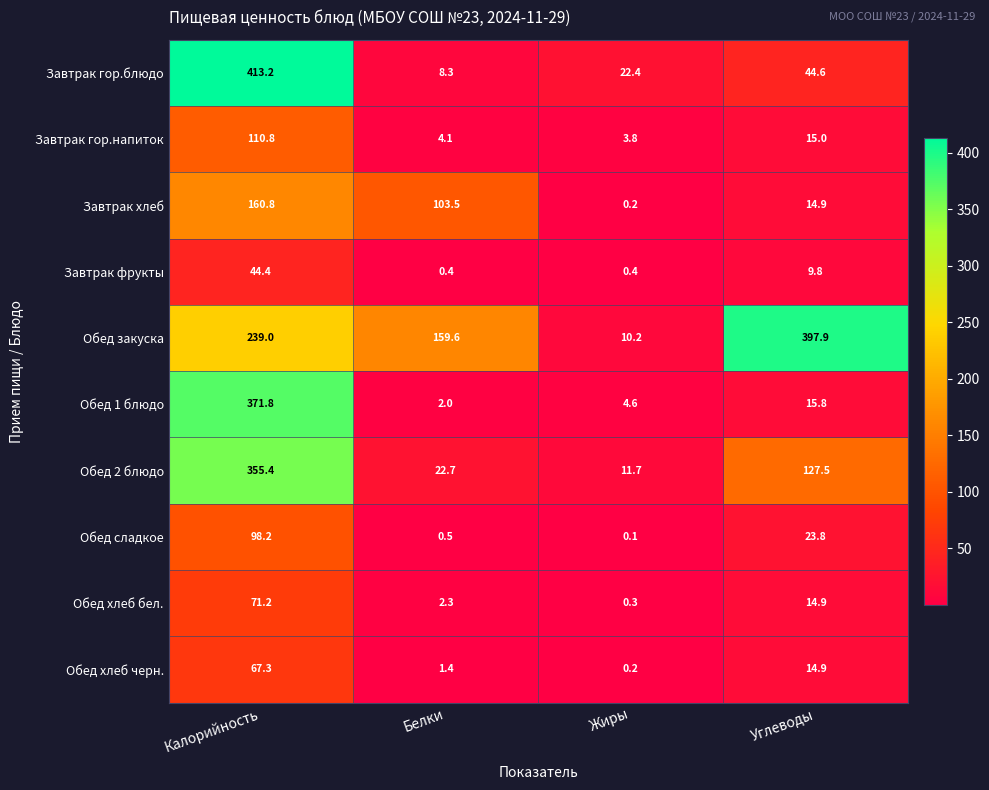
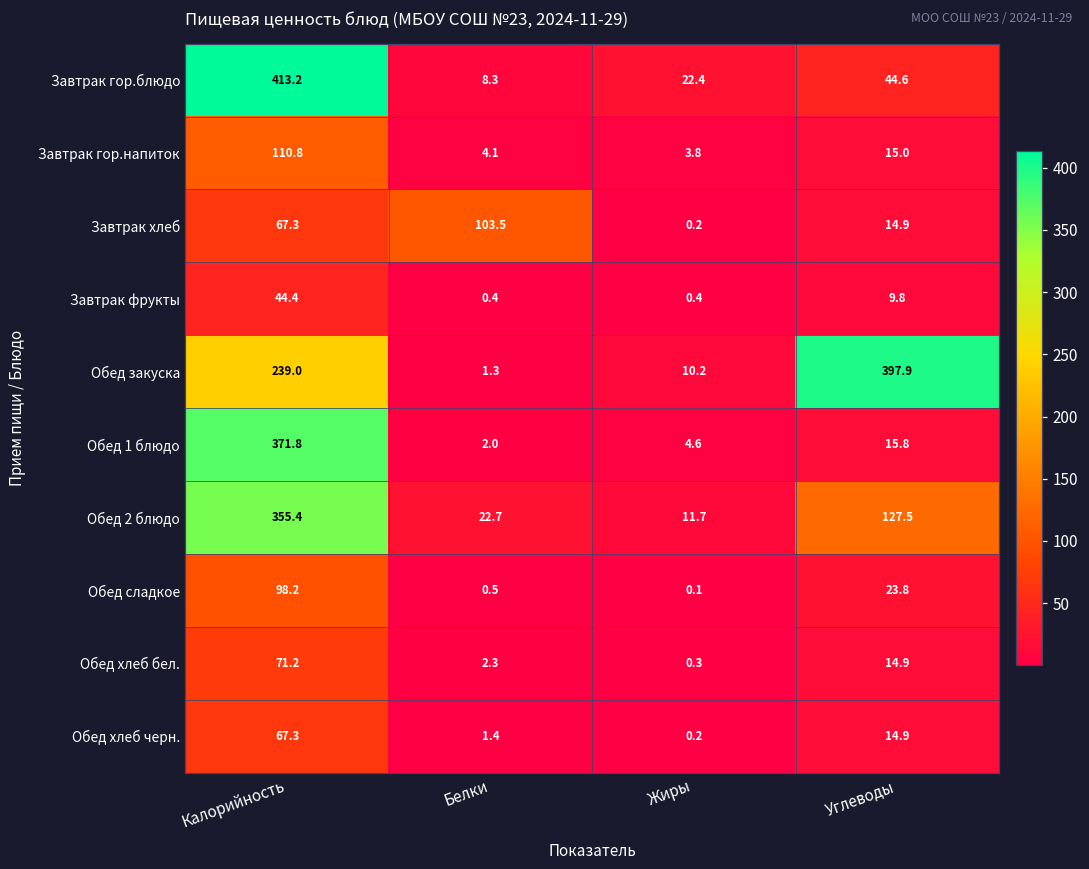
  {
    "Завтрак гор.блюдо": {
      "Калорийность": 413.2,
      "Белки": 8.3,
      "Жиры": 22.4,
      "Углеводы": 44.6
    },
    "Завтрак гор.напиток": {
      "Калорийность": 110.8,
      "Белки": 4.1,
      "Жиры": 3.8,
      "Углеводы": 15.0
    },
    "Завтрак хлеб": {
-     "Калорийность": 160.8,
+     "Калорийность": 67.3,
      "Белки": 103.5,
      "Жиры": 0.2,
      "Углеводы": 14.9
    },
    "Завтрак фрукты": {
      "Калорийность": 44.4,
      "Белки": 0.4,
      "Жиры": 0.4,
      "Углеводы": 9.8
    },
    "Обед закуска": {
      "Калорийность": 239.0,
-     "Белки": 159.6,
+     "Белки": 1.3,
      "Жиры": 10.2,
      "Углеводы": 397.9
    },
    "Обед 1 блюдо": {
      "Калорийность": 371.8,
      "Белки": 2.0,
      "Жиры": 4.6,
      "Углеводы": 15.8
    },
    "Обед 2 блюдо": {
      "Калорийность": 355.4,
      "Белки": 22.7,
      "Жиры": 11.7,
      "Углеводы": 127.5
    },
    "Обед сладкое": {
      "Калорийность": 98.2,
      "Белки": 0.5,
      "Жиры": 0.1,
      "Углеводы": 23.8
    },
    "Обед хлеб бел.": {
      "Калорийность": 71.2,
      "Белки": 2.3,
      "Жиры": 0.3,
      "Углеводы": 14.9
    },
    "Обед хлеб черн.": {
      "Калорийность": 67.3,
      "Белки": 1.4,
      "Жиры": 0.2,
      "Углеводы": 14.9
    }
  }
